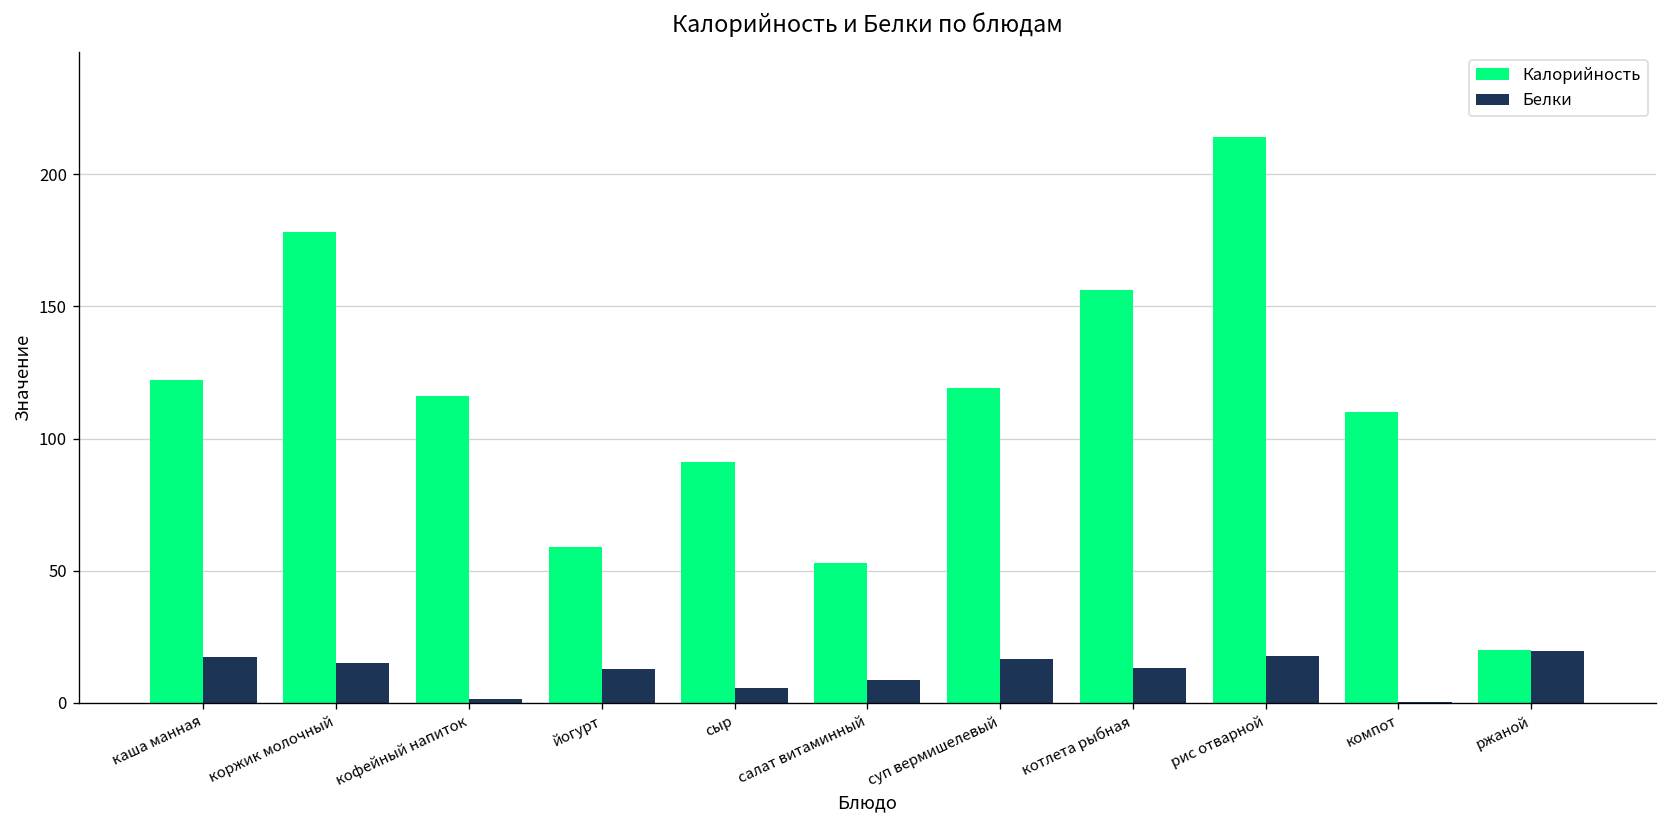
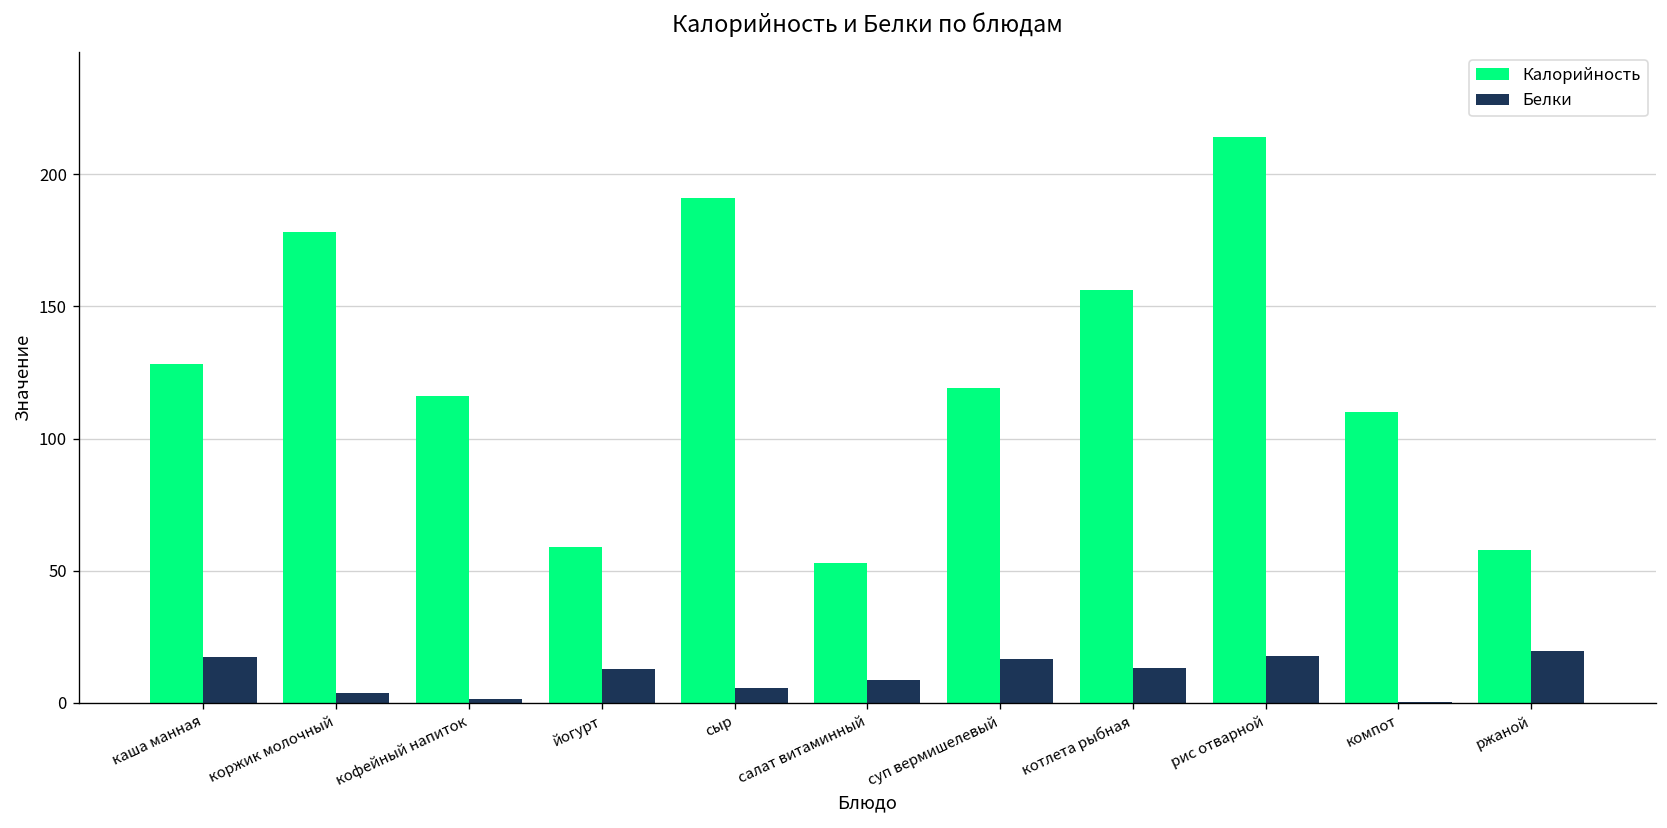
  {
    "Калорийность": {
-     "каша манная": 122,
+     "каша манная": 128,
      "коржик молочный": 178,
      "кофейный напиток": 116,
      "йогурт": 59,
-     "сыр": 91,
+     "сыр": 191,
      "салат витаминный": 53,
      "суп вермишелевый": 119,
      "котлета рыбная": 156,
      "рис отварной": 214,
      "компот": 110,
-     "ржаной": 20
+     "ржаной": 58
    },
    "Белки": {
      "каша манная": 17,
-     "коржик молочный": 15,
+     "коржик молочный": 4,
      "кофейный напиток": 1,
      "йогурт": 13,
      "сыр": 6,
      "салат витаминный": 9,
      "суп вермишелевый": 17,
      "котлета рыбная": 13,
      "рис отварной": 18,
      "ржаной": 20
    }
  }
